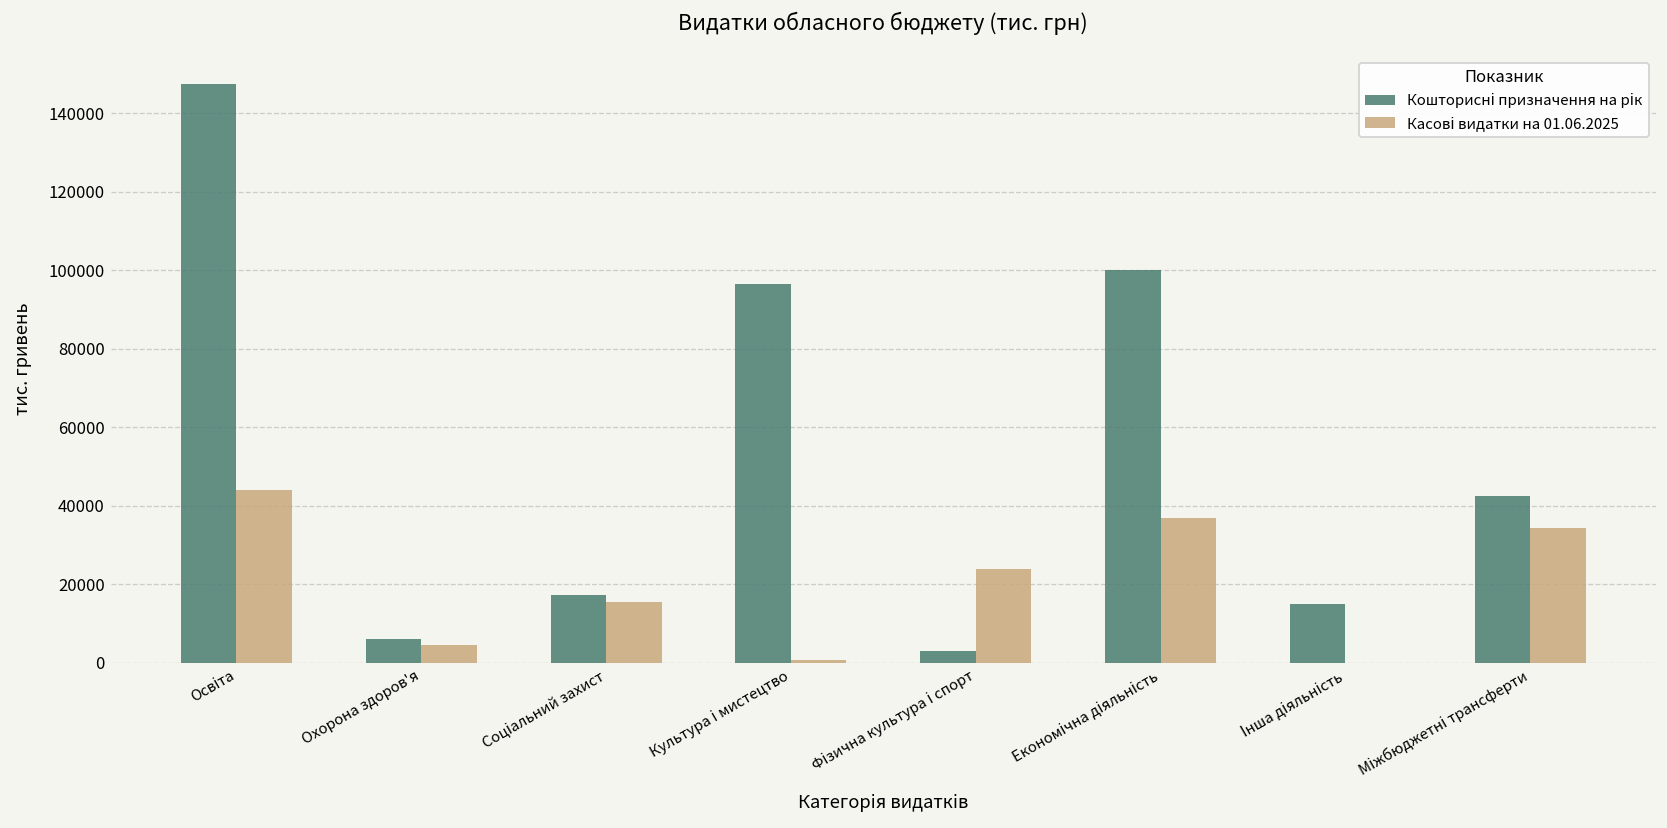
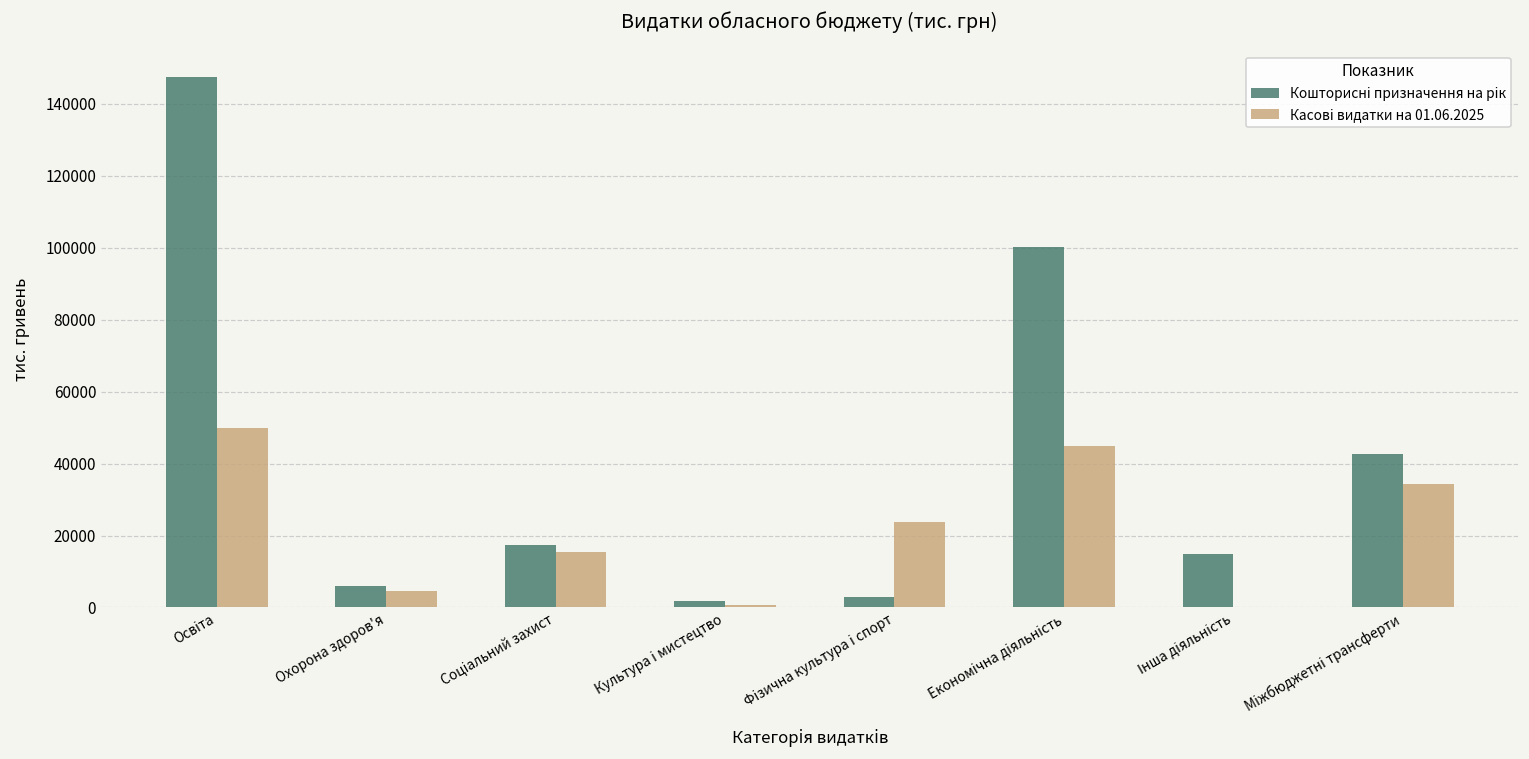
  {
    "Кошторисні призначення на рік": {
      "Освіта": 147000,
      "Охорона здоров'я": 6000,
      "Соціальний захист": 17000,
-     "Культура і мистецтво": 96000,
+     "Культура і мистецтво": 2000,
      "Фізична культура і спорт": 3000,
      "Економічна діяльність": 100000,
      "Інша діяльність": 15000,
      "Міжбюджетні трансферти": 43000
    },
    "Касові видатки на 01.06.2025": {
-     "Освіта": 44000,
+     "Освіта": 50000,
      "Охорона здоров'я": 5000,
      "Соціальний захист": 16000,
      "Фізична культура і спорт": 24000,
-     "Економічна діяльність": 37000,
+     "Економічна діяльність": 45000,
      "Інша діяльність": 0,
      "Міжбюджетні трансферти": 34000
    }
  }
